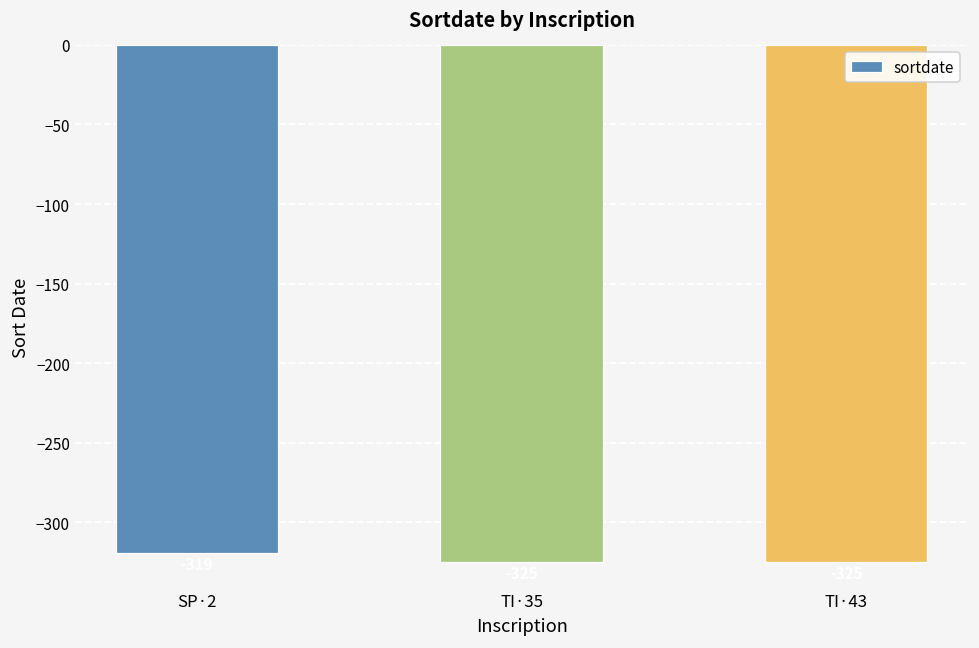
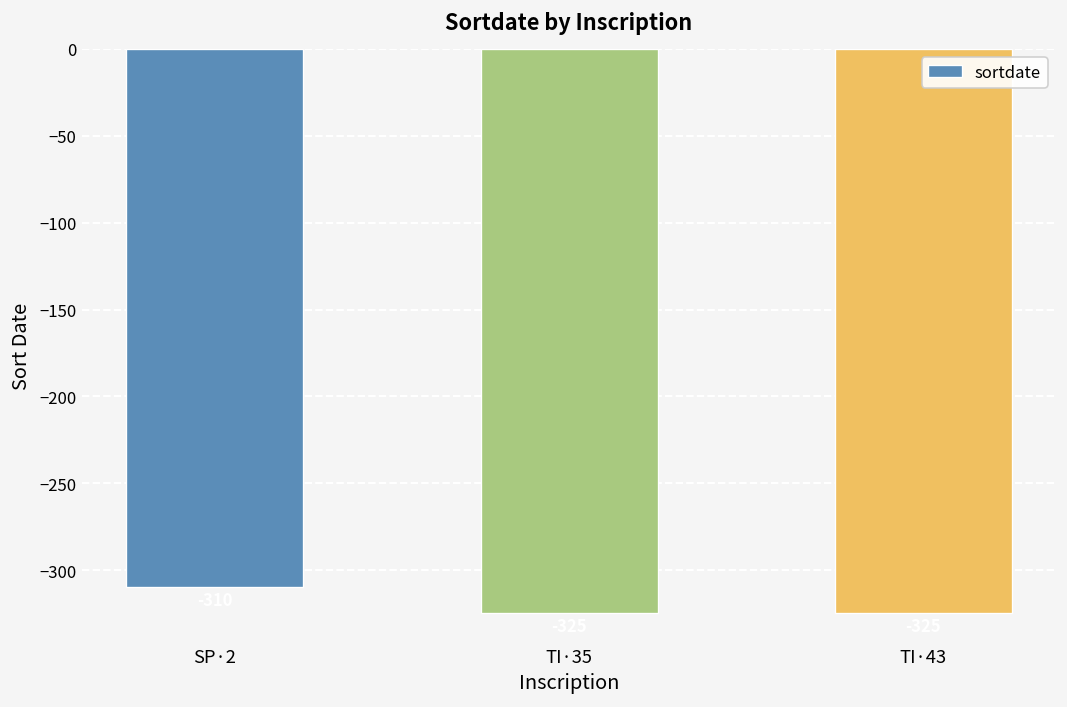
  {
-   "SP·2": -319,
+   "SP·2": -310,
    "TI·35": -325,
    "TI·43": -325
  }
